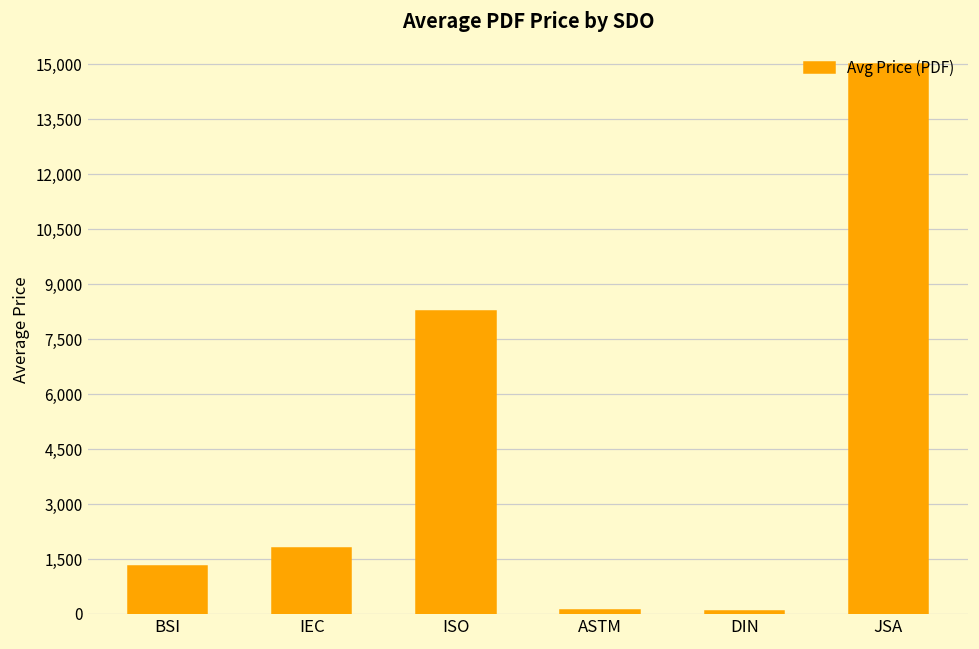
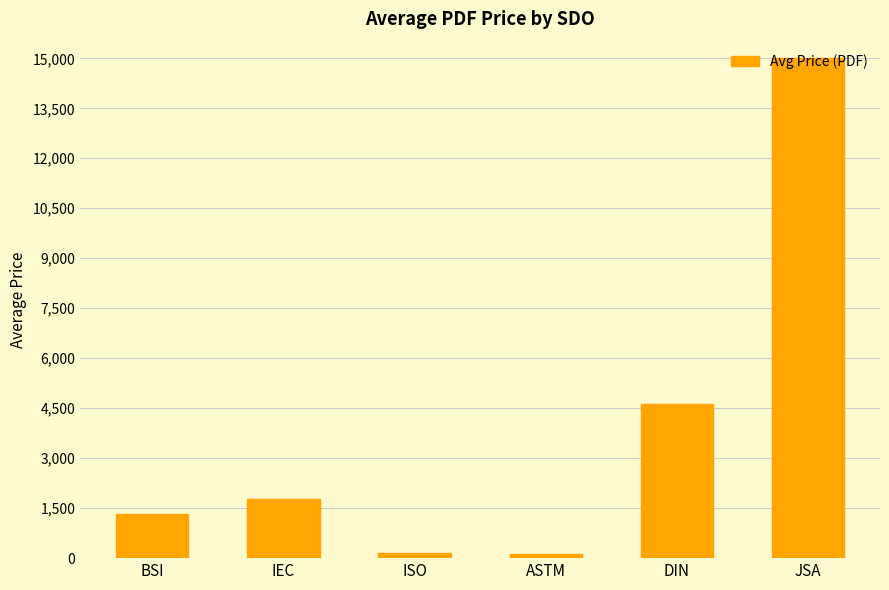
  {
    "BSI": "1,300",
    "IEC": "1,800",
-   "ISO": "8,300",
+   "ISO": "200",
    "ASTM": "100",
-   "DIN": "100",
+   "DIN": "4,600",
    "JSA": "15,000"
  }
